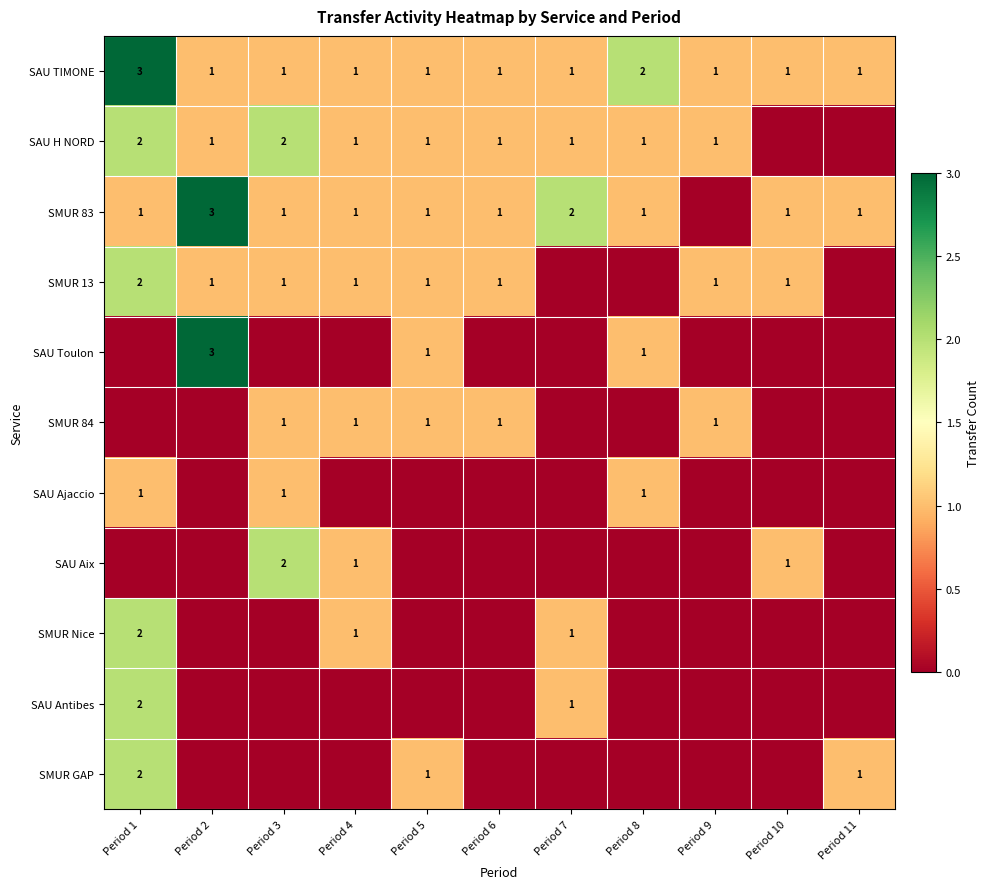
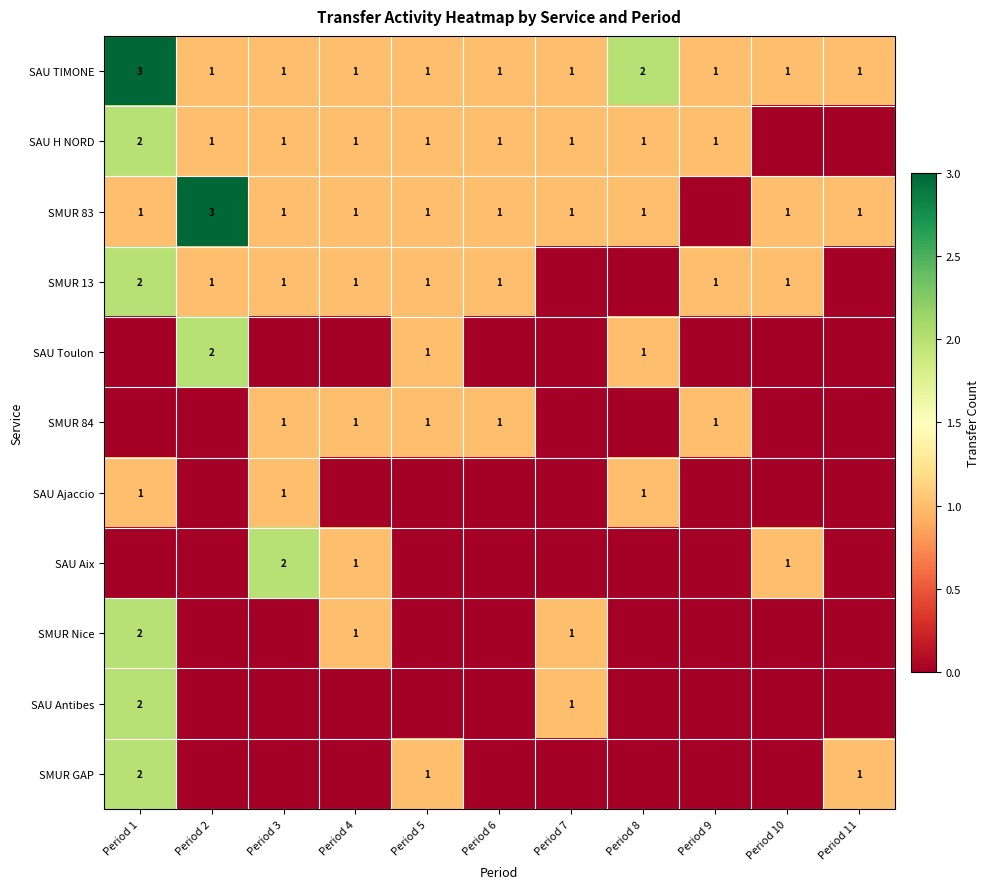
  {
    "SAU TIMONE": {
      "Period 1": 3,
      "Period 2": 1,
      "Period 3": 1,
      "Period 4": 1,
      "Period 5": 1,
      "Period 6": 1,
      "Period 7": 1,
      "Period 8": 2,
      "Period 9": 1,
      "Period 10": 1,
      "Period 11": 1
    },
    "SAU H NORD": {
      "Period 1": 2,
      "Period 2": 1,
-     "Period 3": 2,
+     "Period 3": 1,
      "Period 4": 1,
      "Period 5": 1,
      "Period 6": 1,
      "Period 7": 1,
      "Period 8": 1,
      "Period 9": 1
    },
    "SMUR 83": {
      "Period 1": 1,
      "Period 2": 3,
      "Period 3": 1,
      "Period 4": 1,
      "Period 5": 1,
      "Period 6": 1,
-     "Period 7": 2,
+     "Period 7": 1,
      "Period 8": 1,
      "Period 10": 1,
      "Period 11": 1
    },
    "SMUR 13": {
      "Period 1": 2,
      "Period 2": 1,
      "Period 3": 1,
      "Period 4": 1,
      "Period 5": 1,
      "Period 6": 1,
      "Period 9": 1,
      "Period 10": 1
    },
    "SAU Toulon": {
-     "Period 2": 3,
+     "Period 2": 2,
      "Period 5": 1,
      "Period 8": 1
    },
    "SMUR 84": {
      "Period 3": 1,
      "Period 4": 1,
      "Period 5": 1,
      "Period 6": 1,
      "Period 9": 1
    },
    "SAU Ajaccio": {
      "Period 1": 1,
      "Period 3": 1,
      "Period 8": 1
    },
    "SAU Aix": {
      "Period 3": 2,
      "Period 4": 1,
      "Period 10": 1
    },
    "SMUR Nice": {
      "Period 1": 2,
      "Period 4": 1,
      "Period 7": 1
    },
    "SAU Antibes": {
      "Period 1": 2,
      "Period 7": 1
    },
    "SMUR GAP": {
      "Period 1": 2,
      "Period 5": 1,
      "Period 11": 1
    }
  }
